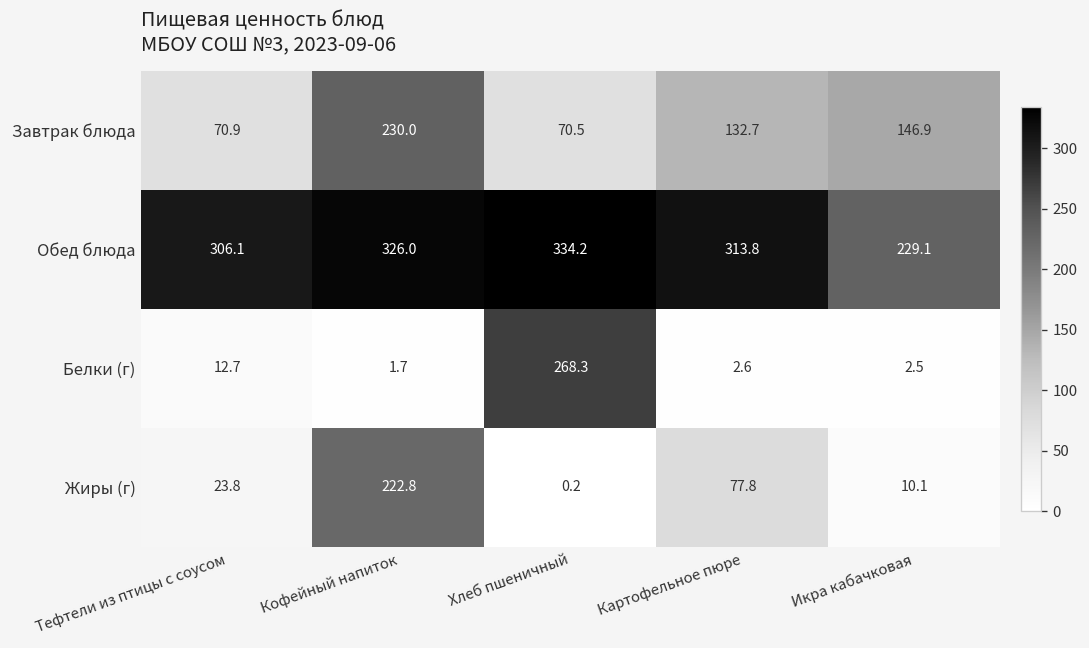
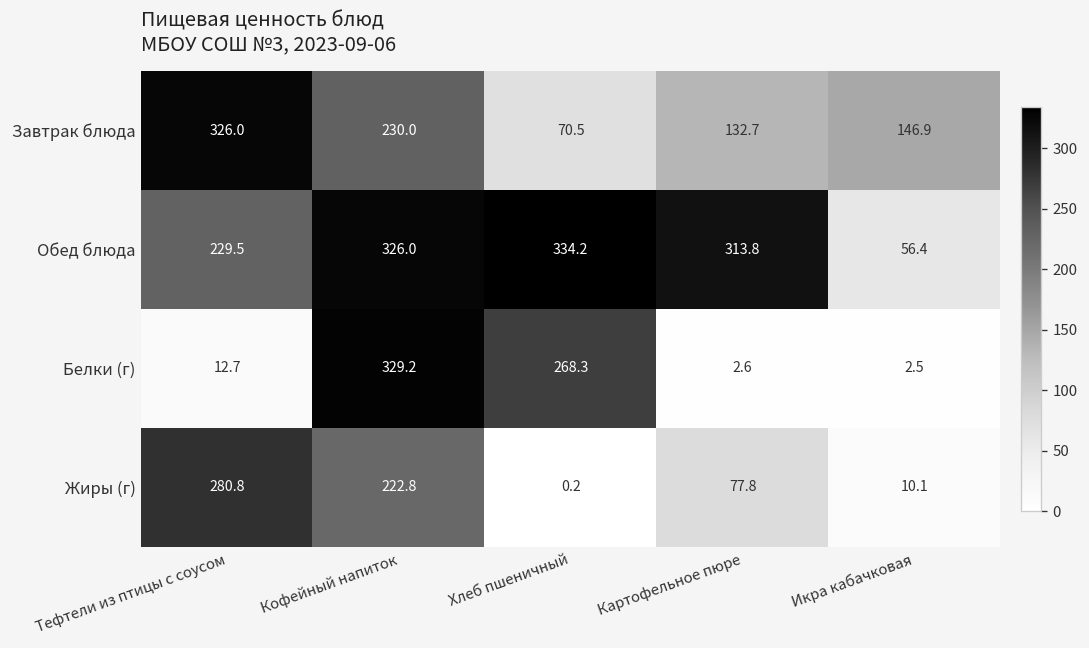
  {
    "Завтрак блюда": {
-     "Тефтели из птицы с соусом": 70.9,
+     "Тефтели из птицы с соусом": 326.0,
      "Кофейный напиток": 230.0,
      "Хлеб пшеничный": 70.5,
      "Картофельное пюре": 132.7,
      "Икра кабачковая": 146.9
    },
    "Обед блюда": {
-     "Тефтели из птицы с соусом": 306.1,
+     "Тефтели из птицы с соусом": 229.5,
      "Кофейный напиток": 326.0,
      "Хлеб пшеничный": 334.2,
      "Картофельное пюре": 313.8,
-     "Икра кабачковая": 229.1
+     "Икра кабачковая": 56.4
    },
    "Белки (г)": {
      "Тефтели из птицы с соусом": 12.7,
-     "Кофейный напиток": 1.7,
+     "Кофейный напиток": 329.2,
      "Хлеб пшеничный": 268.3,
      "Картофельное пюре": 2.6,
      "Икра кабачковая": 2.5
    },
    "Жиры (г)": {
-     "Тефтели из птицы с соусом": 23.8,
+     "Тефтели из птицы с соусом": 280.8,
      "Кофейный напиток": 222.8,
      "Хлеб пшеничный": 0.2,
      "Картофельное пюре": 77.8,
      "Икра кабачковая": 10.1
    }
  }
